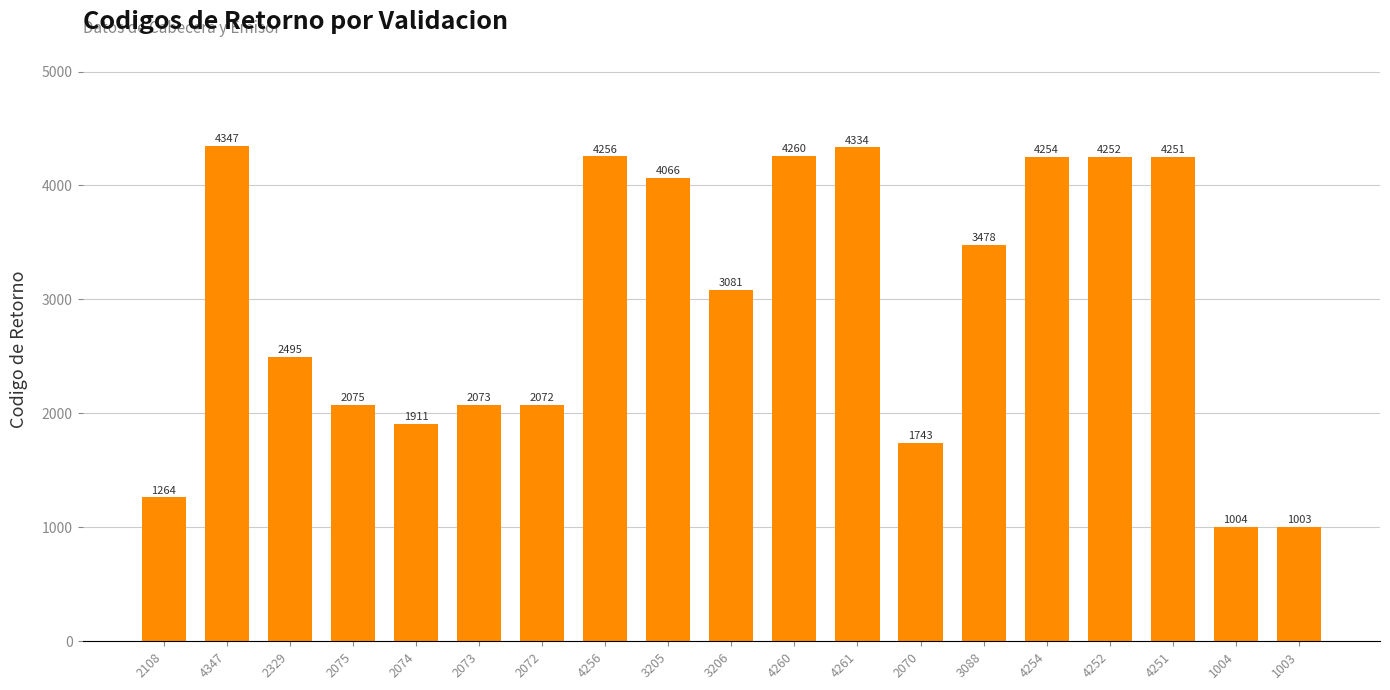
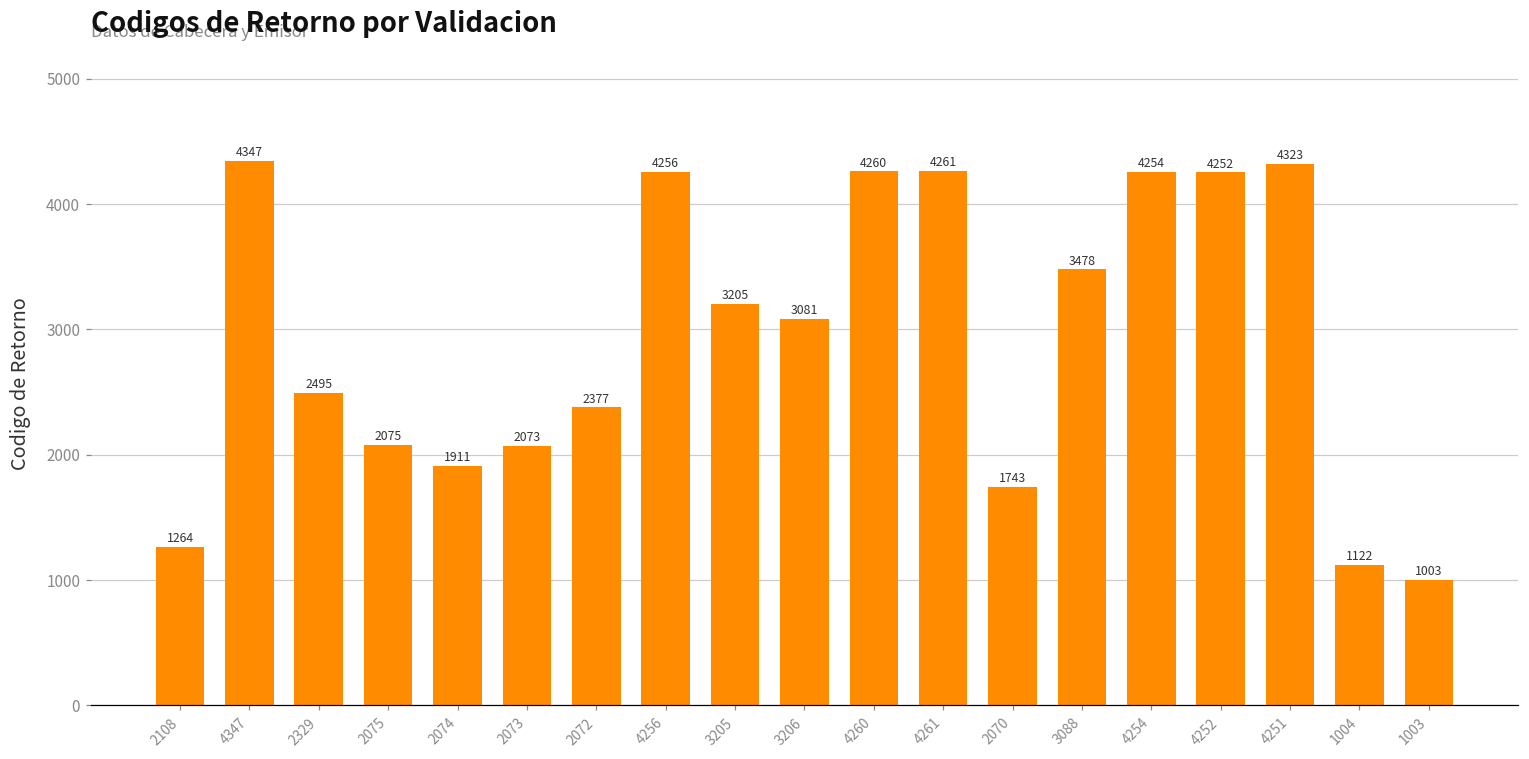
  {
    "2108": 1264,
    "4347": 4347,
    "2329": 2495,
    "2075": 2075,
    "2074": 1911,
    "2073": 2073,
-   "2072": 2072,
+   "2072": 2377,
    "4256": 4256,
-   "3205": 4066,
+   "3205": 3205,
    "3206": 3081,
    "4260": 4260,
-   "4261": 4334,
+   "4261": 4261,
    "2070": 1743,
    "3088": 3478,
    "4254": 4254,
    "4252": 4252,
-   "4251": 4251,
-   "1004": 1004,
+   "4251": 4323,
+   "1004": 1122,
    "1003": 1003
  }
